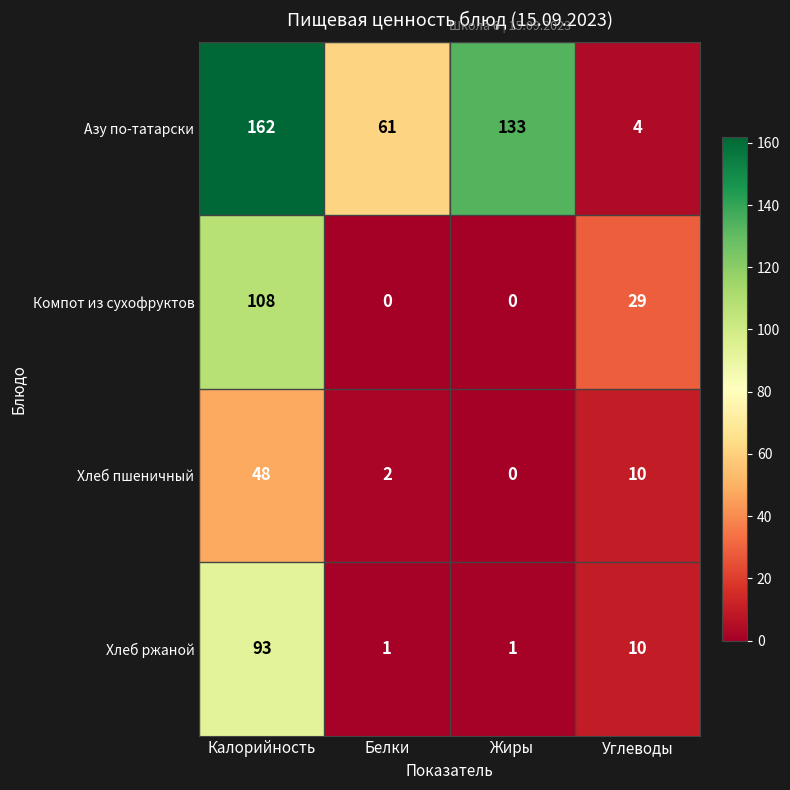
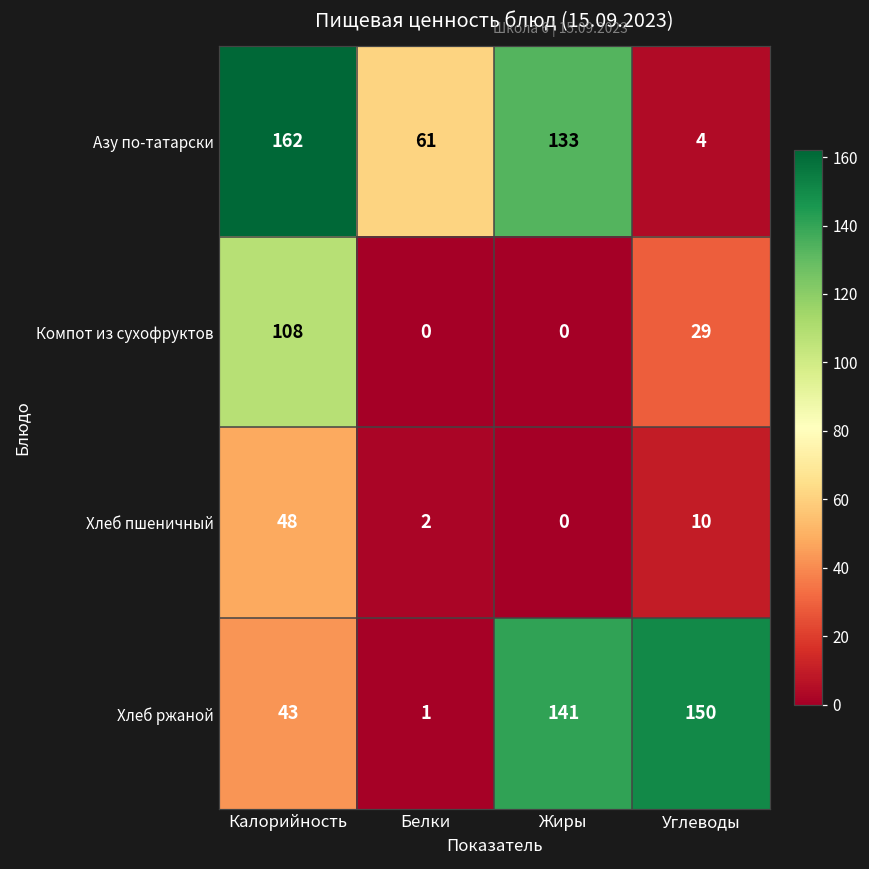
  {
    "Азу по-татарски": {
      "Калорийность": 162,
      "Белки": 61,
      "Жиры": 133,
      "Углеводы": 4
    },
    "Компот из сухофруктов": {
      "Калорийность": 108,
      "Белки": 0,
      "Жиры": 0,
      "Углеводы": 29
    },
    "Хлеб пшеничный": {
      "Калорийность": 48,
      "Белки": 2,
      "Жиры": 0,
      "Углеводы": 10
    },
    "Хлеб ржаной": {
-     "Калорийность": 93,
+     "Калорийность": 43,
      "Белки": 1,
-     "Жиры": 1,
-     "Углеводы": 10
+     "Жиры": 141,
+     "Углеводы": 150
    }
  }
